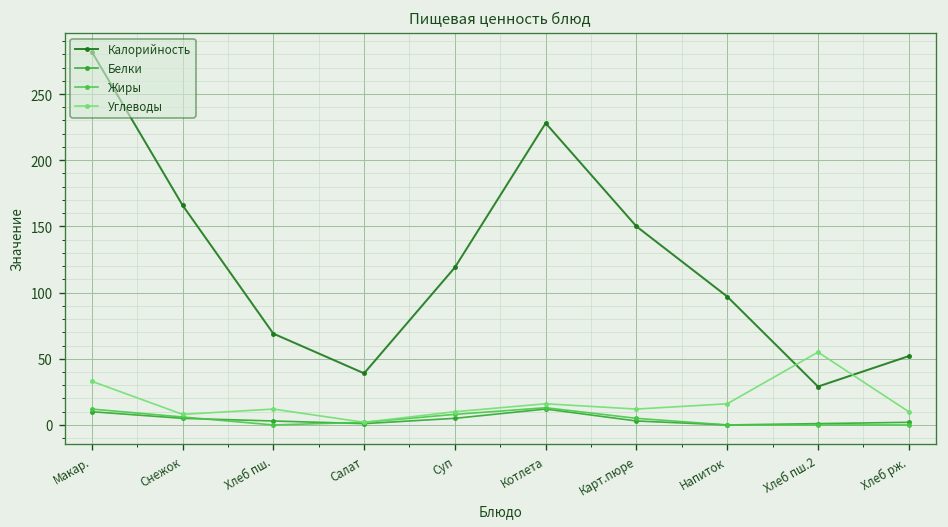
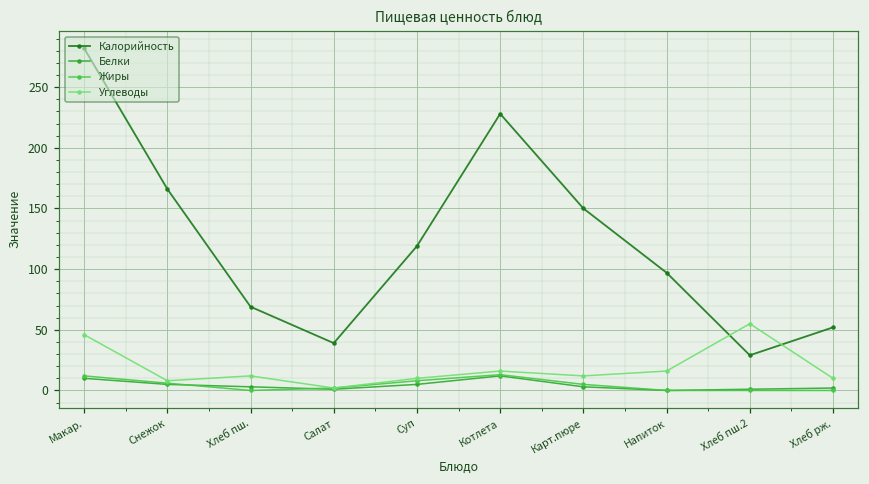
  {
    "Углеводы": {
-     "Макар.": 33,
+     "Макар.": 46,
      "Хлеб пш.": 12,
      "Котлета": 16,
      "Карт.пюре": 12,
      "Напиток": 16,
      "Хлеб пш.2": 55,
      "Хлеб рж.": 10
    }
  }
